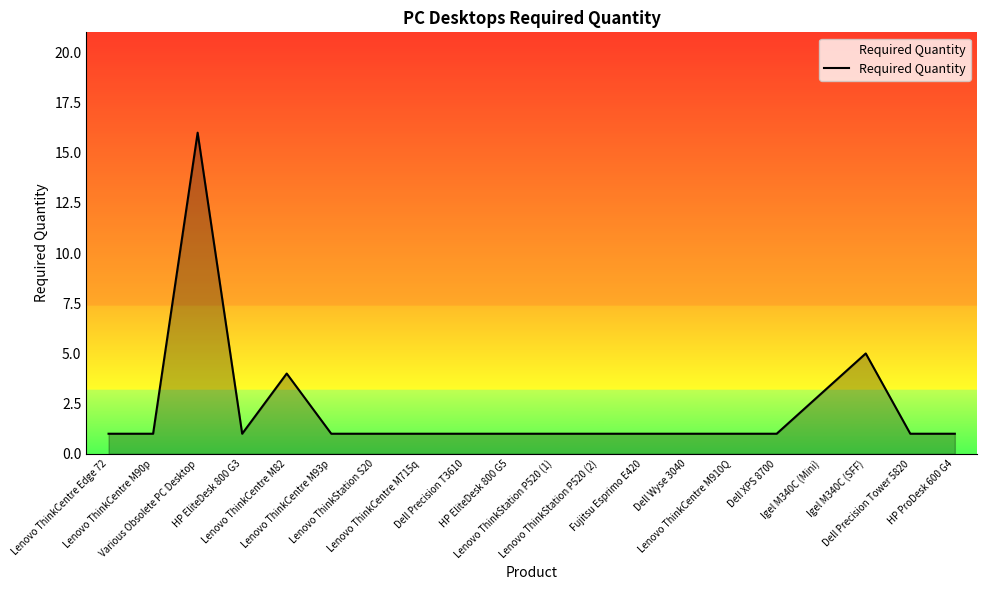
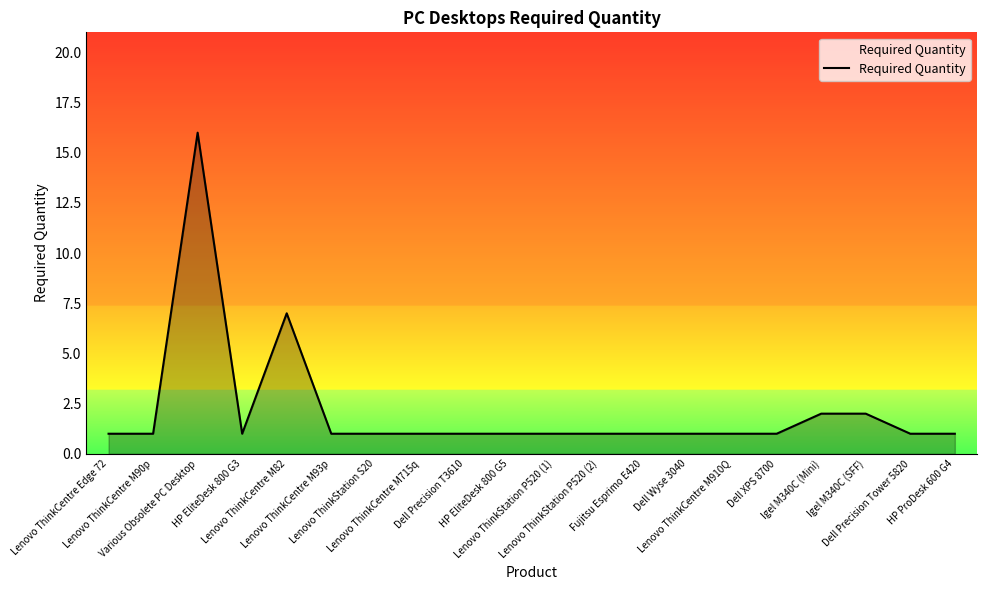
  {
    "Lenovo ThinkCentre Edge 72": 1,
    "Lenovo ThinkCentre M90p": 1,
    "Various Obsolete PC Desktop": 16,
    "HP EliteDesk 800 G3": 1,
-   "Lenovo ThinkCentre M82": 4,
+   "Lenovo ThinkCentre M82": 7,
    "Lenovo ThinkCentre M93p": 1,
    "Lenovo ThinkStation S20": 1,
    "Lenovo ThinkCentre M715q": 1,
    "Dell Precision T3610": 1,
    "HP EliteDesk 800 G5": 1,
    "Lenovo ThinkStation P520 (1)": 1,
    "Lenovo ThinkStation P520 (2)": 1,
    "Fujitsu Esprimo E420": 1,
    "Dell Wyse 3040": 1,
    "Lenovo ThinkCentre M910Q": 1,
    "Dell XPS 8700": 1,
-   "Igel M340C (Mini)": 3,
-   "Igel M340C (SFF)": 5,
+   "Igel M340C (Mini)": 2,
+   "Igel M340C (SFF)": 2,
    "Dell Precision Tower 5820": 1,
    "HP ProDesk 600 G4": 1
  }
